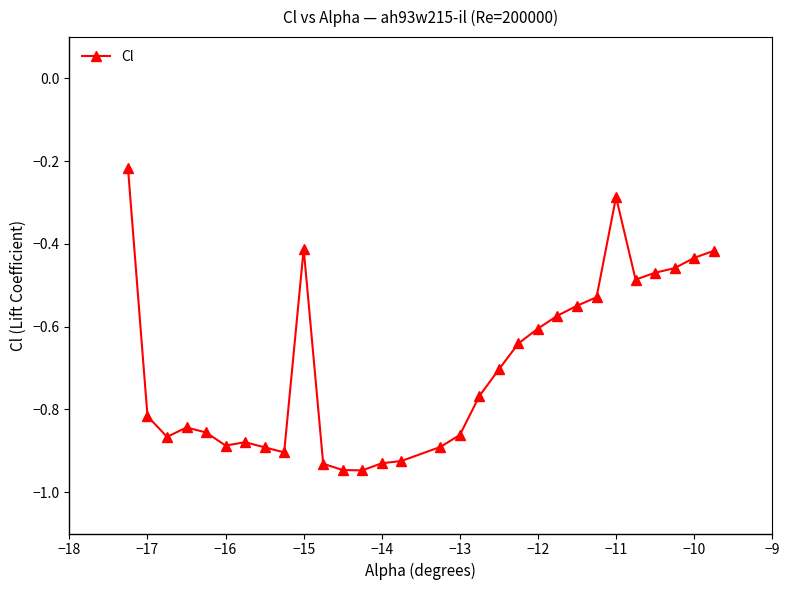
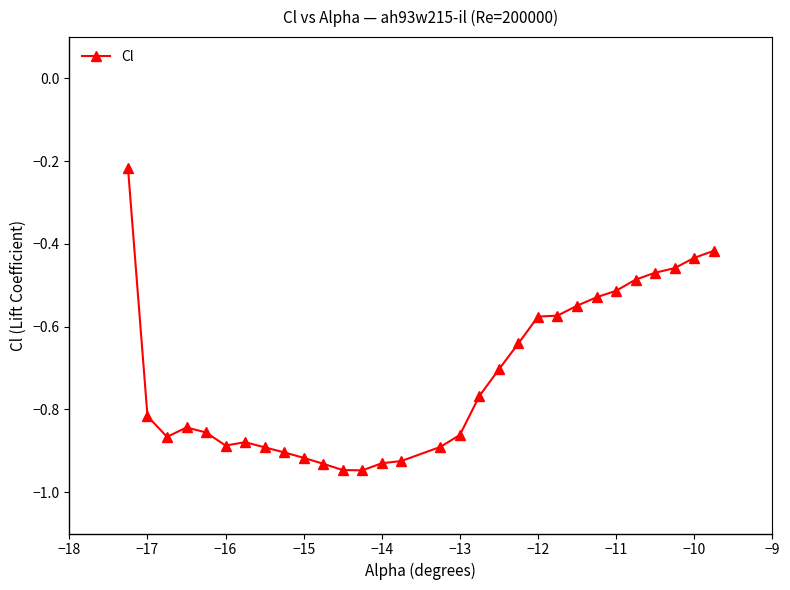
  {
    "−17": -0.82,
    "−16": -0.89,
-   "−15": -0.41,
+   "−15": -0.92,
    "−14": -0.93,
    "−13": -0.86,
-   "−12": -0.60,
-   "−11": -0.29,
+   "−12": -0.58,
+   "−11": -0.51,
    "−10": -0.43
  }
